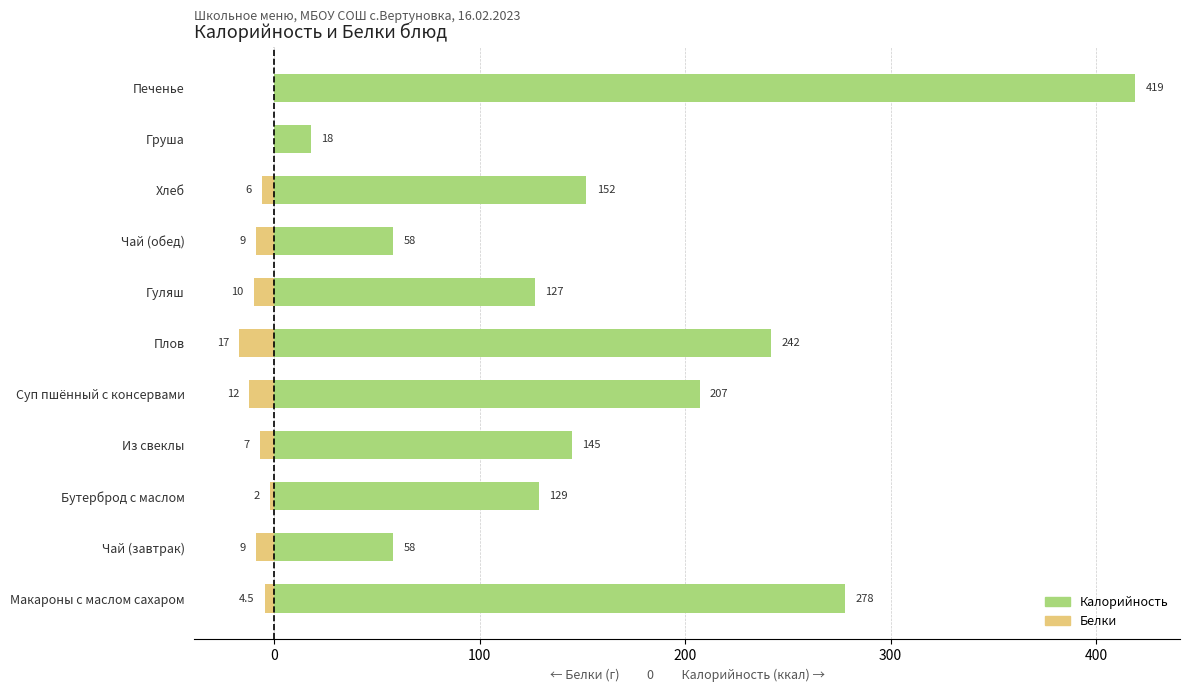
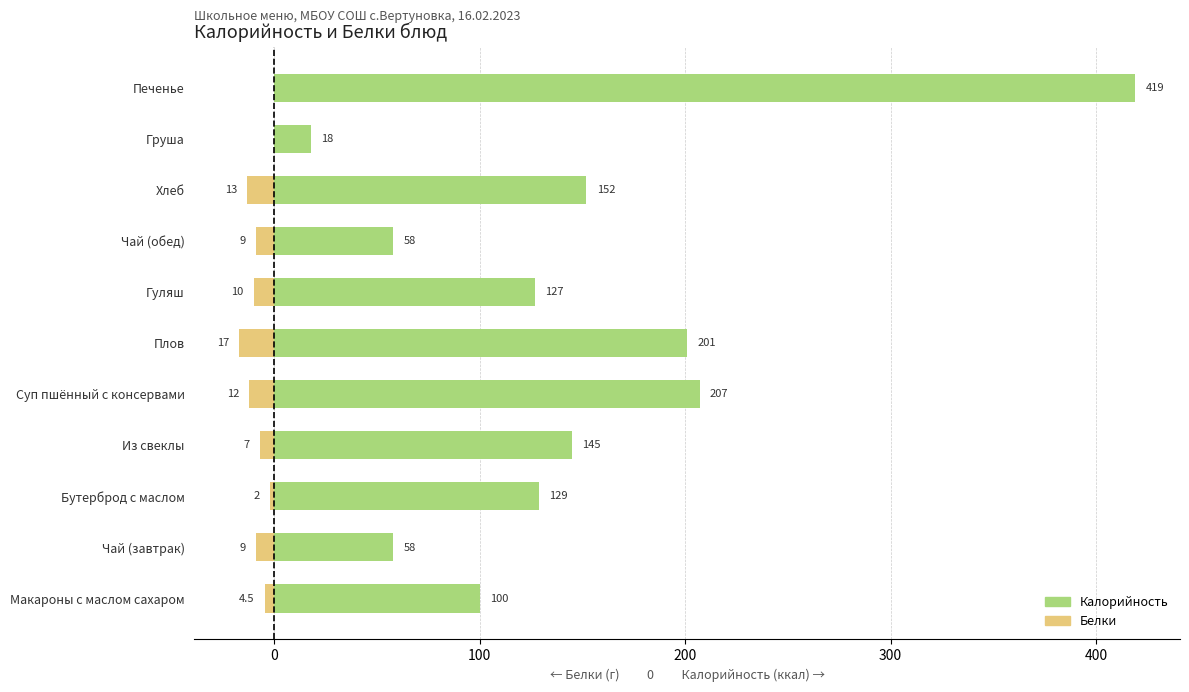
  {
    "Калорийность": {
      "Печенье": 419,
      "Груша": 18,
      "Хлеб": 152,
      "Чай (обед)": 58,
      "Гуляш": 127,
-     "Плов": 242,
+     "Плов": 201,
      "Суп пшённый с консервами": 207,
      "Из свеклы": 145,
      "Бутерброд с маслом": 129,
      "Чай (завтрак)": 58,
-     "Макароны с маслом сахаром": 278
+     "Макароны с маслом сахаром": 100
    },
    "Белки": {
-     "Хлеб": 6
+     "Хлеб": 13
    }
  }
